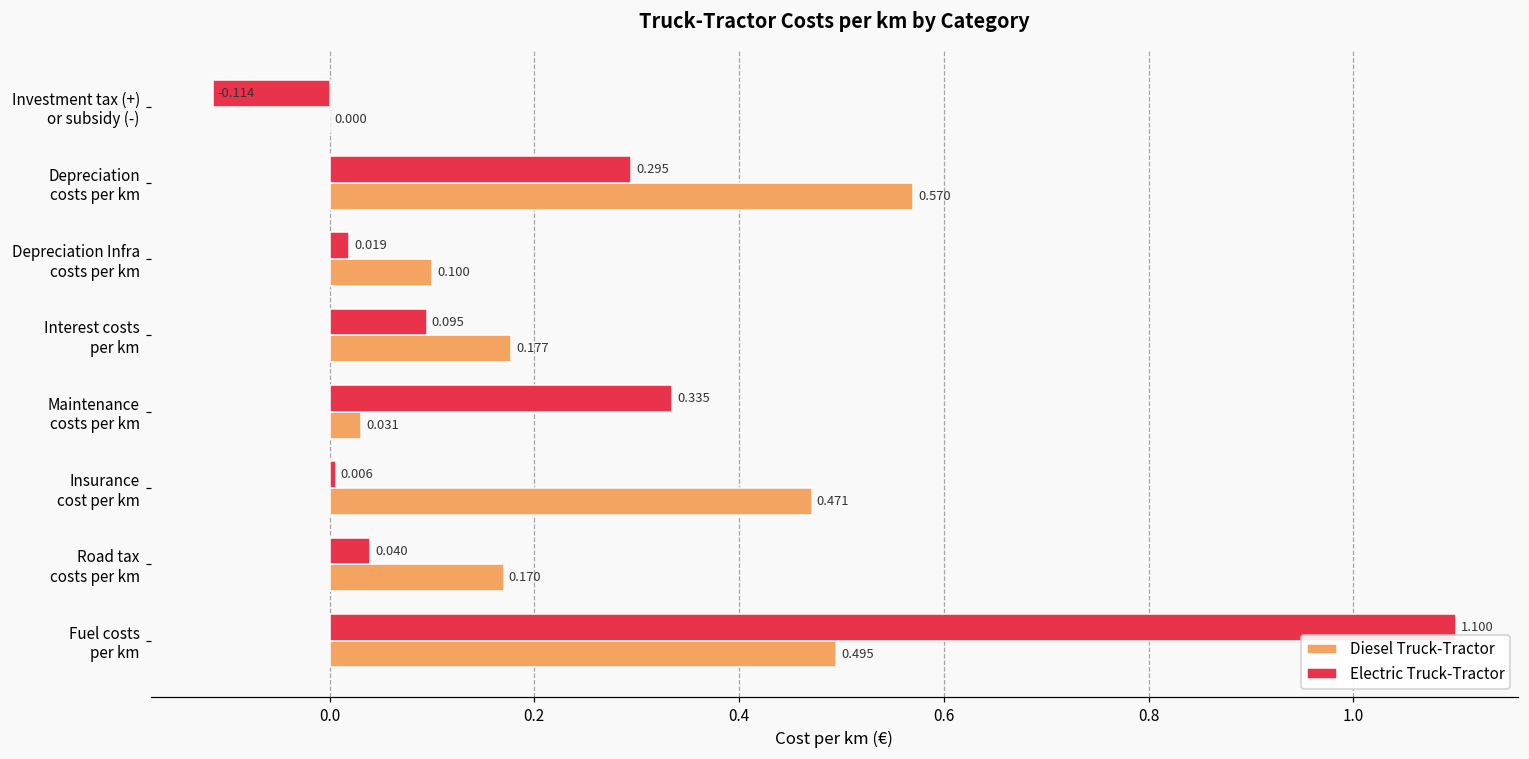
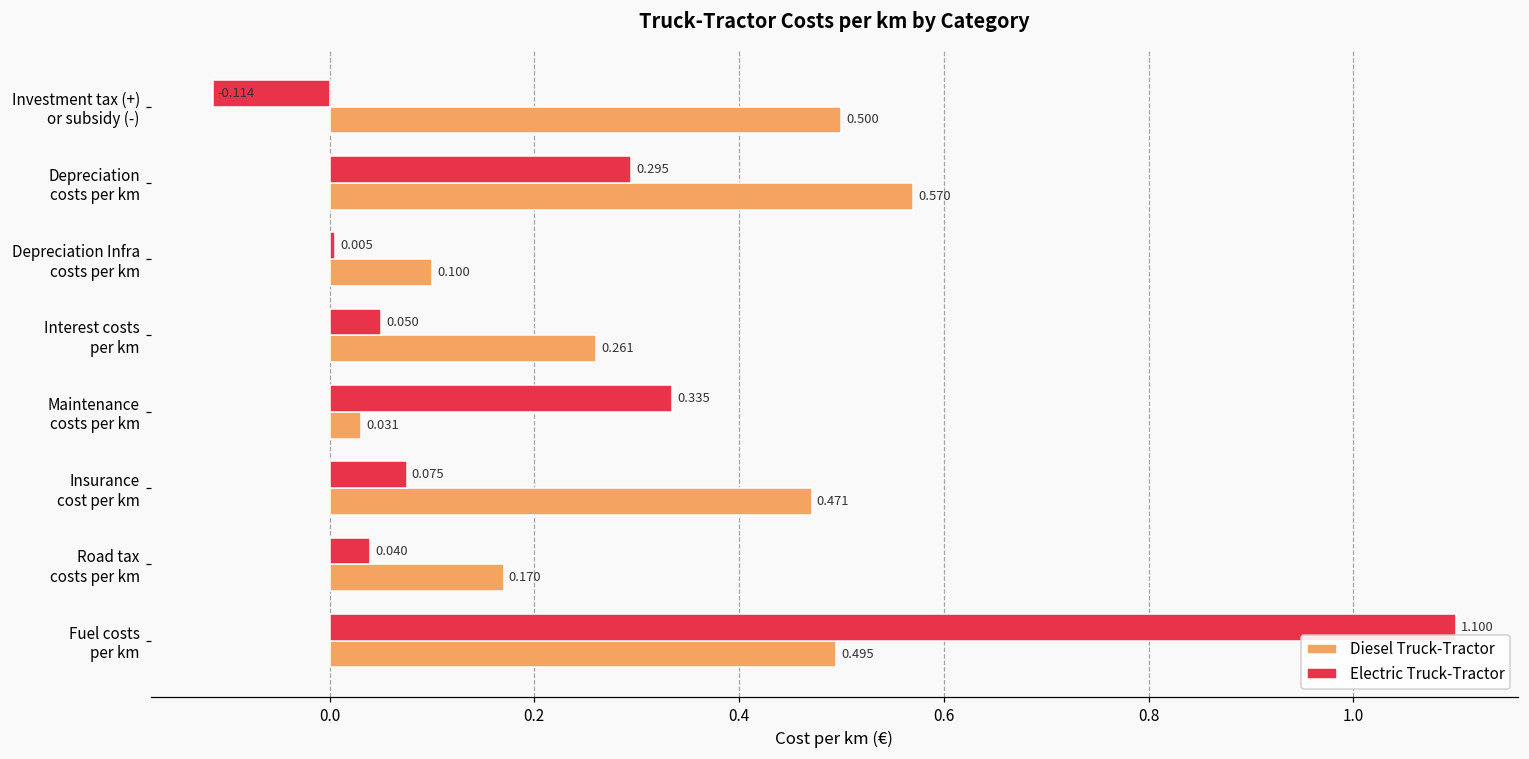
  {
    "Diesel Truck-Tractor": {
-     "Investment tax (+) or subsidy (-)": 0.000,
+     "Investment tax (+) or subsidy (-)": 0.500,
      "Depreciation costs per km": 0.570,
      "Depreciation Infra costs per km": 0.100,
-     "Interest costs per km": 0.177,
+     "Interest costs per km": 0.261,
      "Maintenance costs per km": 0.031,
      "Insurance cost per km": 0.471,
      "Road tax costs per km": 0.170,
      "Fuel costs per km": 0.495
    },
    "Electric Truck-Tractor": {
      "Investment tax (+) or subsidy (-)": -0.114,
      "Depreciation costs per km": 0.295,
-     "Depreciation Infra costs per km": 0.019,
-     "Interest costs per km": 0.095,
+     "Depreciation Infra costs per km": 0.005,
+     "Interest costs per km": 0.050,
      "Maintenance costs per km": 0.335,
-     "Insurance cost per km": 0.006,
+     "Insurance cost per km": 0.075,
      "Road tax costs per km": 0.040,
      "Fuel costs per km": 1.100
    }
  }
